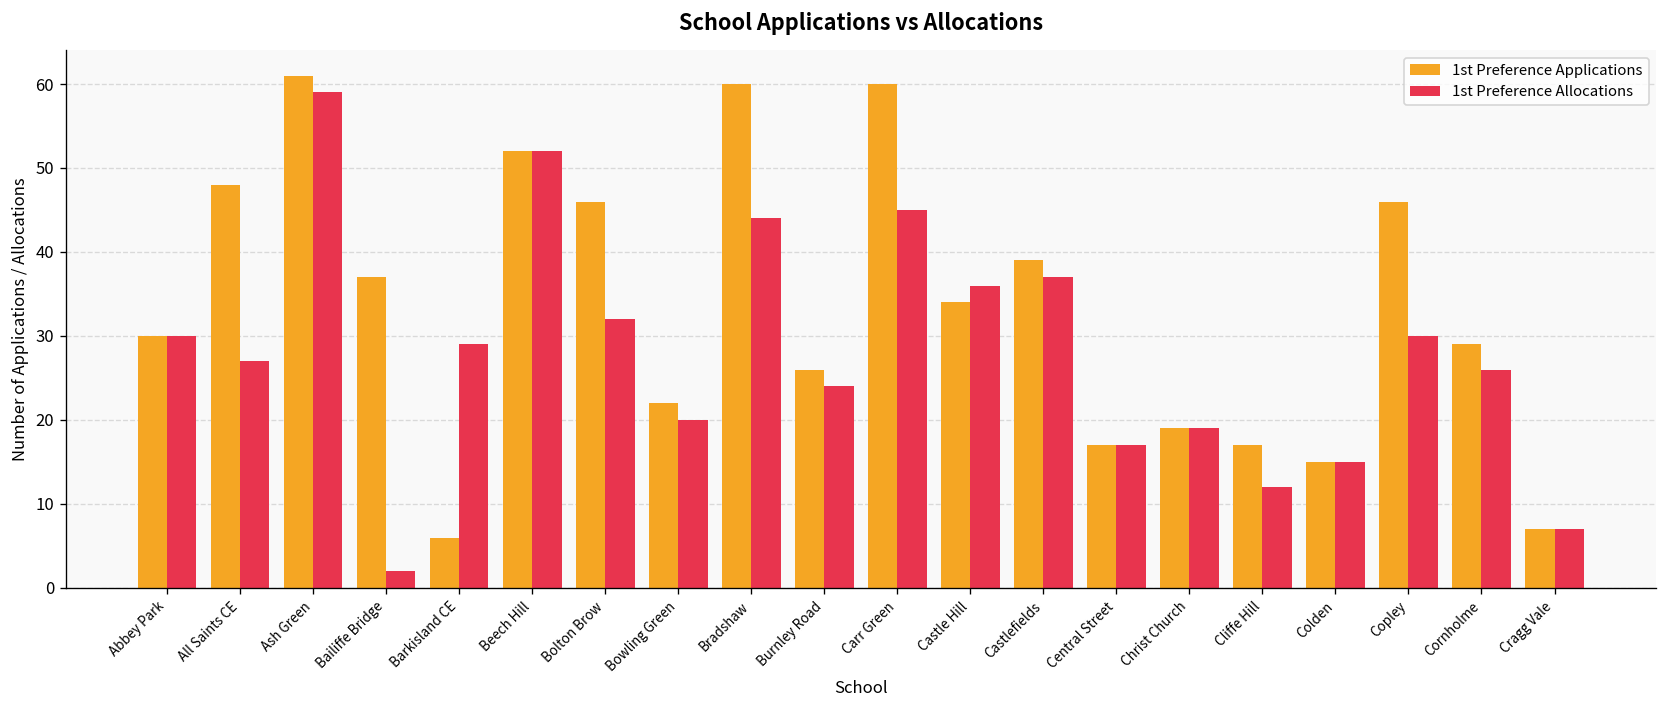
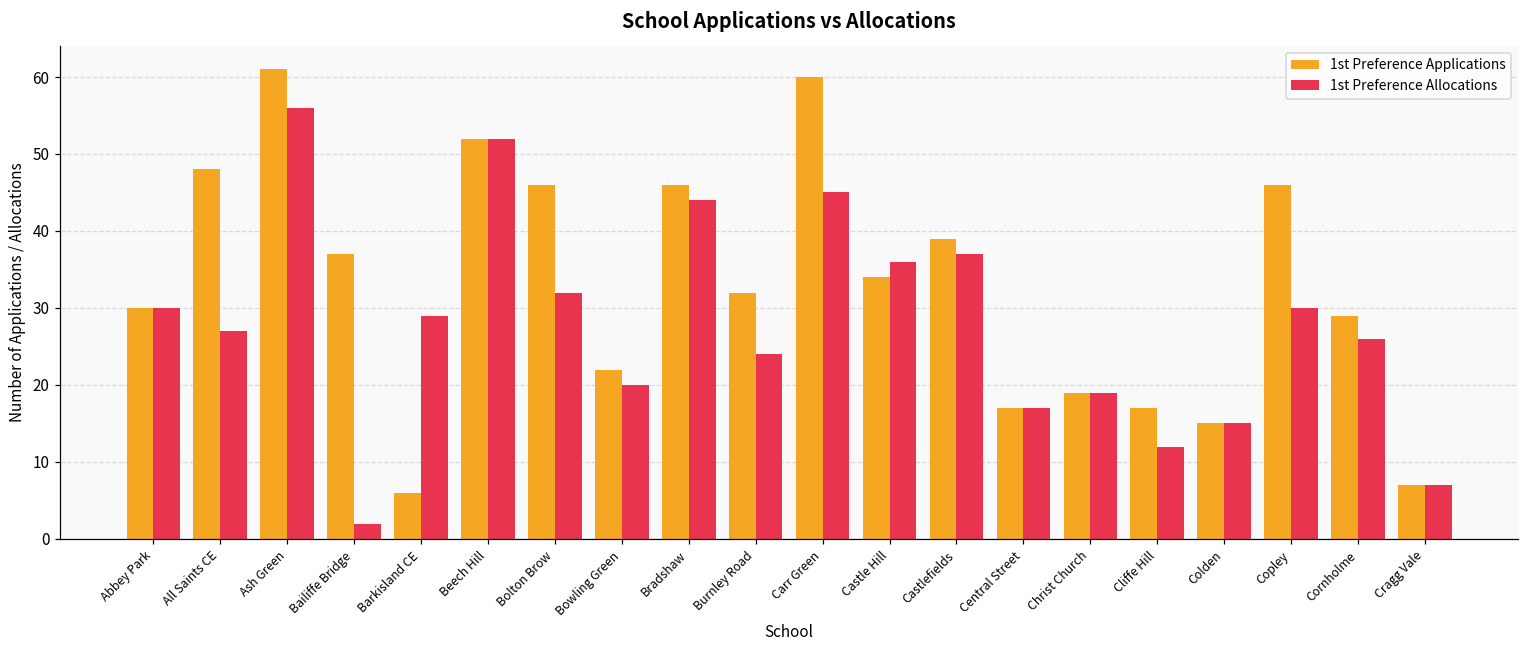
  {
    "1st Preference Applications": {
      "Abbey Park": 30,
      "All Saints CE": 48,
      "Ash Green": 61,
      "Bailiffe Bridge": 37,
      "Barkisland CE": 6,
      "Beech Hill": 52,
      "Bolton Brow": 46,
      "Bowling Green": 22,
-     "Bradshaw": 60,
-     "Burnley Road": 26,
+     "Bradshaw": 46,
+     "Burnley Road": 32,
      "Carr Green": 60,
      "Castle Hill": 34,
      "Castlefields": 39,
      "Central Street": 17,
      "Christ Church": 19,
      "Cliffe Hill": 17,
      "Colden": 15,
      "Copley": 46,
      "Cornholme": 29,
      "Cragg Vale": 7
    },
    "1st Preference Allocations": {
      "Abbey Park": 30,
      "All Saints CE": 27,
-     "Ash Green": 59,
+     "Ash Green": 56,
      "Bailiffe Bridge": 2,
      "Barkisland CE": 29,
      "Beech Hill": 52,
      "Bolton Brow": 32,
      "Bowling Green": 20,
      "Bradshaw": 44,
      "Burnley Road": 24,
      "Carr Green": 45,
      "Castle Hill": 36,
      "Castlefields": 37,
      "Central Street": 17,
      "Christ Church": 19,
      "Cliffe Hill": 12,
      "Colden": 15,
      "Copley": 30,
      "Cornholme": 26,
      "Cragg Vale": 7
    }
  }
